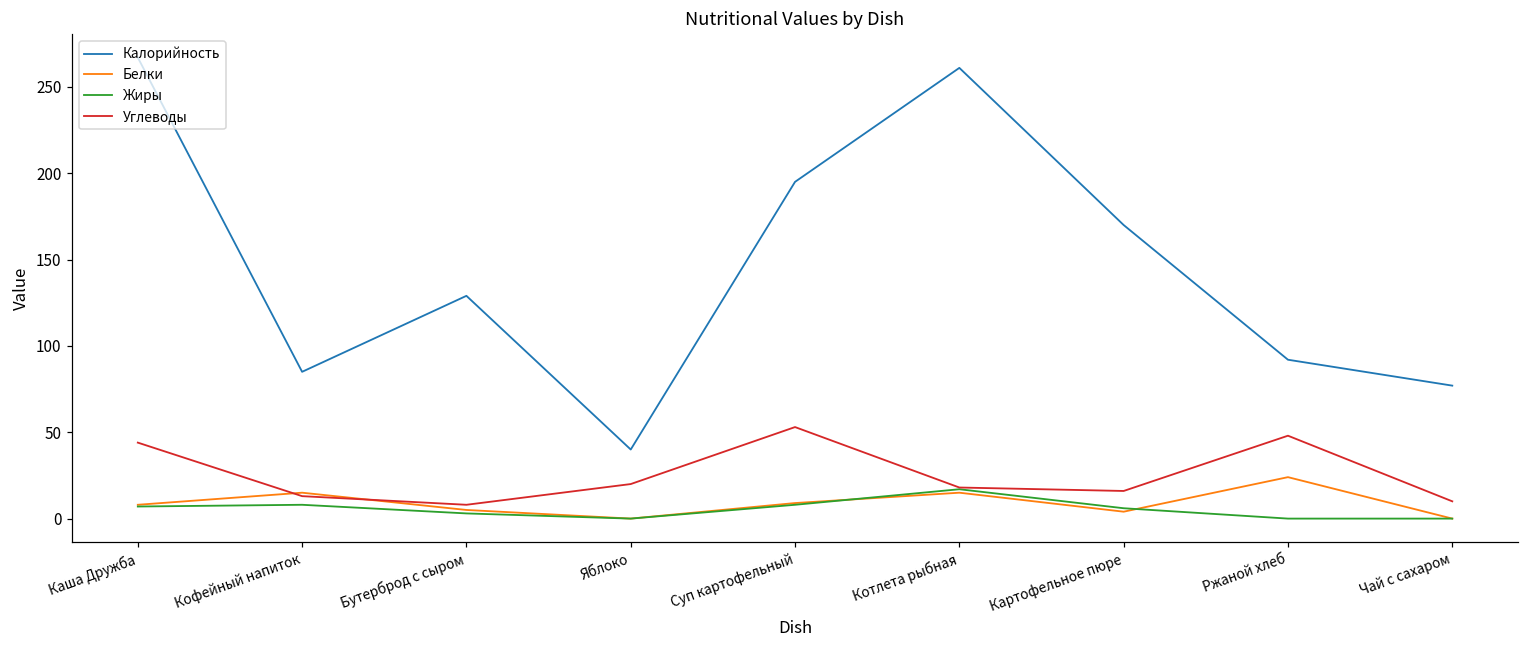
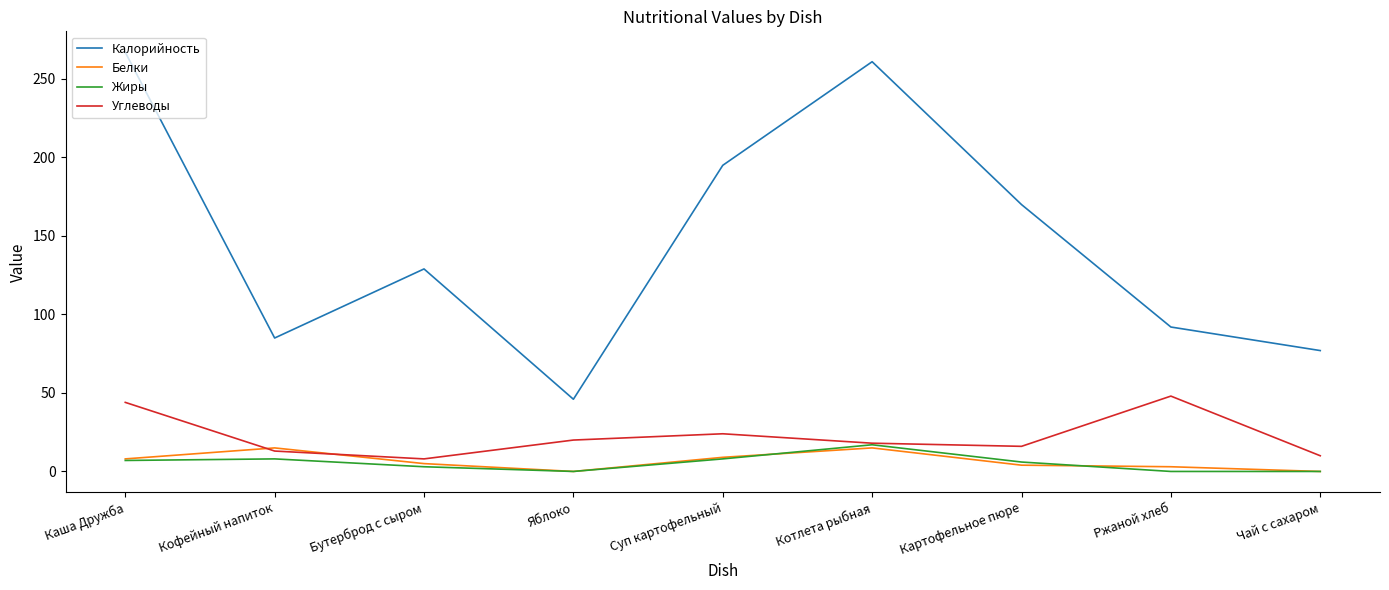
  {
    "Калорийность": {
      "Кофейный напиток": 85,
      "Бутерброд с сыром": 129,
-     "Яблоко": 40,
+     "Яблоко": 46,
      "Суп картофельный": 195,
      "Котлета рыбная": 261,
      "Картофельное пюре": 170,
      "Ржаной хлеб": 92,
      "Чай с сахаром": 77
    },
    "Белки": {
      "Кофейный напиток": 15,
      "Бутерброд с сыром": 5,
      "Котлета рыбная": 15,
      "Картофельное пюре": 4,
-     "Ржаной хлеб": 24
+     "Ржаной хлеб": 3
    },
    "Жиры": {
      "Кофейный напиток": 8,
      "Бутерброд с сыром": 3,
      "Картофельное пюре": 6,
      "Ржаной хлеб": 0
    },
    "Углеводы": {
      "Каша Дружба": 44,
      "Кофейный напиток": 13,
      "Бутерброд с сыром": 8,
      "Яблоко": 20,
-     "Суп картофельный": 53,
+     "Суп картофельный": 24,
      "Картофельное пюре": 16,
      "Ржаной хлеб": 48,
      "Чай с сахаром": 10
    }
  }
